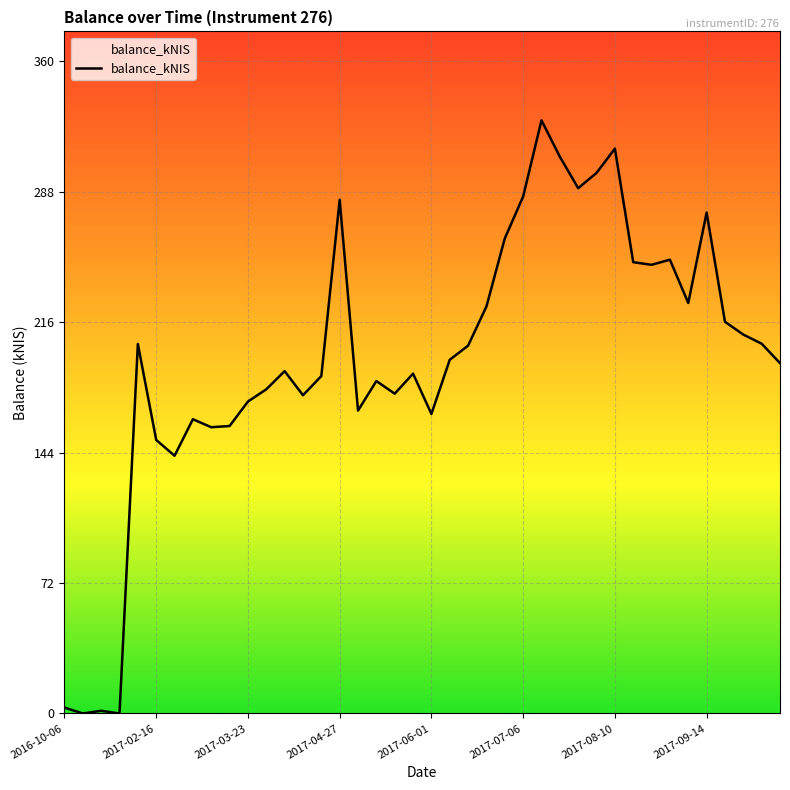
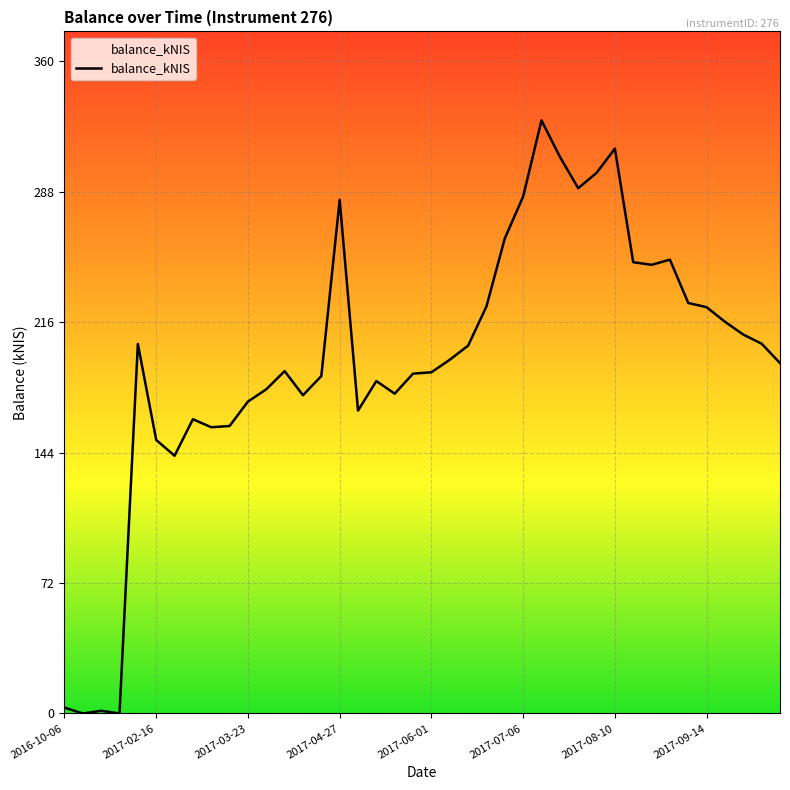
  {
    "2016-10-06": 3,
    "2017-02-16": 151,
    "2017-03-23": 172,
    "2017-04-27": 283,
-   "2017-06-01": 165,
+   "2017-06-01": 188,
    "2017-07-06": 285,
    "2017-08-10": 311,
-   "2017-09-14": 276
+   "2017-09-14": 224
  }
